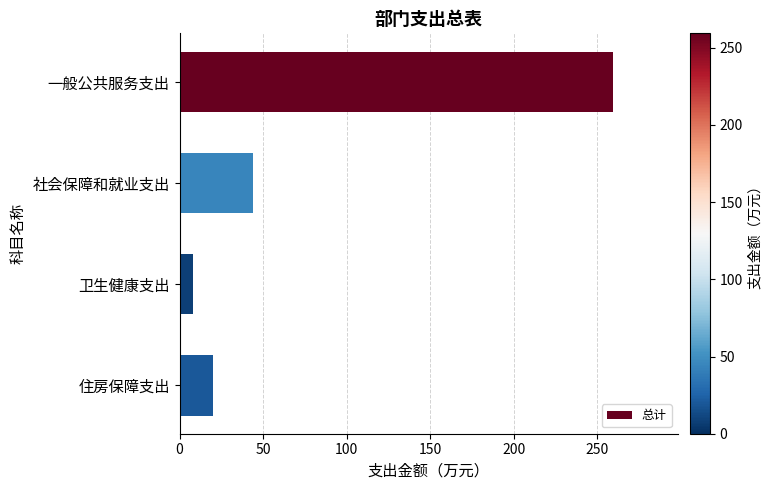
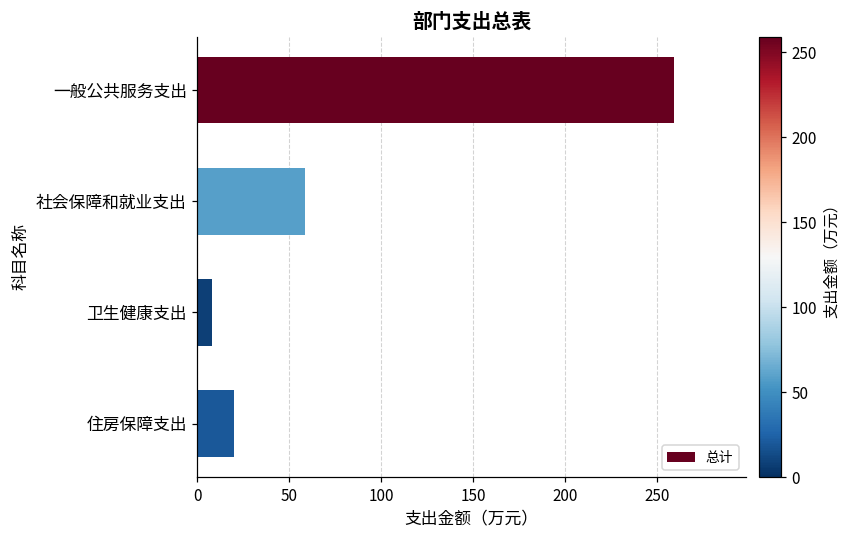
  {
    "一般公共服务支出": 259,
-   "社会保障和就业支出": 44,
+   "社会保障和就业支出": 58,
    "卫生健康支出": 8,
    "住房保障支出": 20
  }
